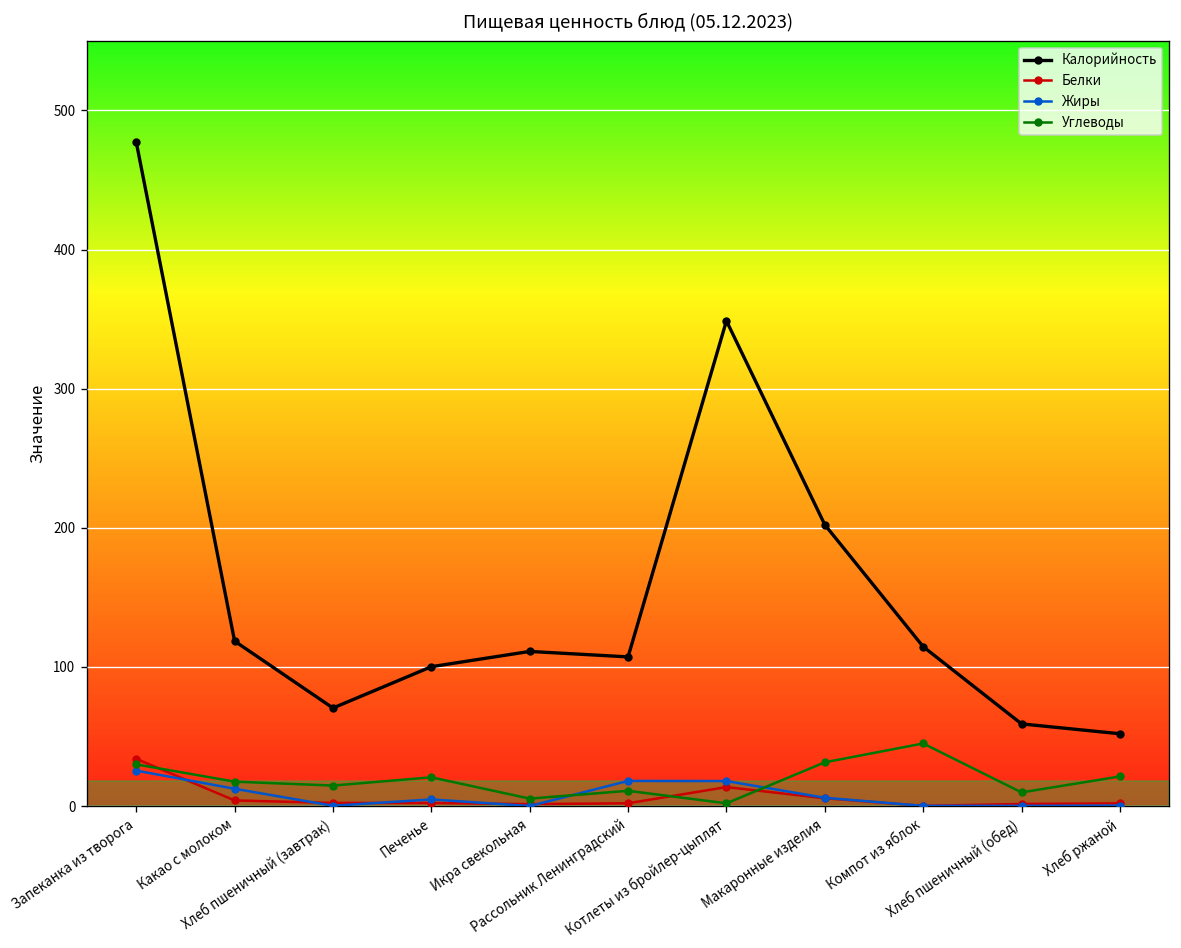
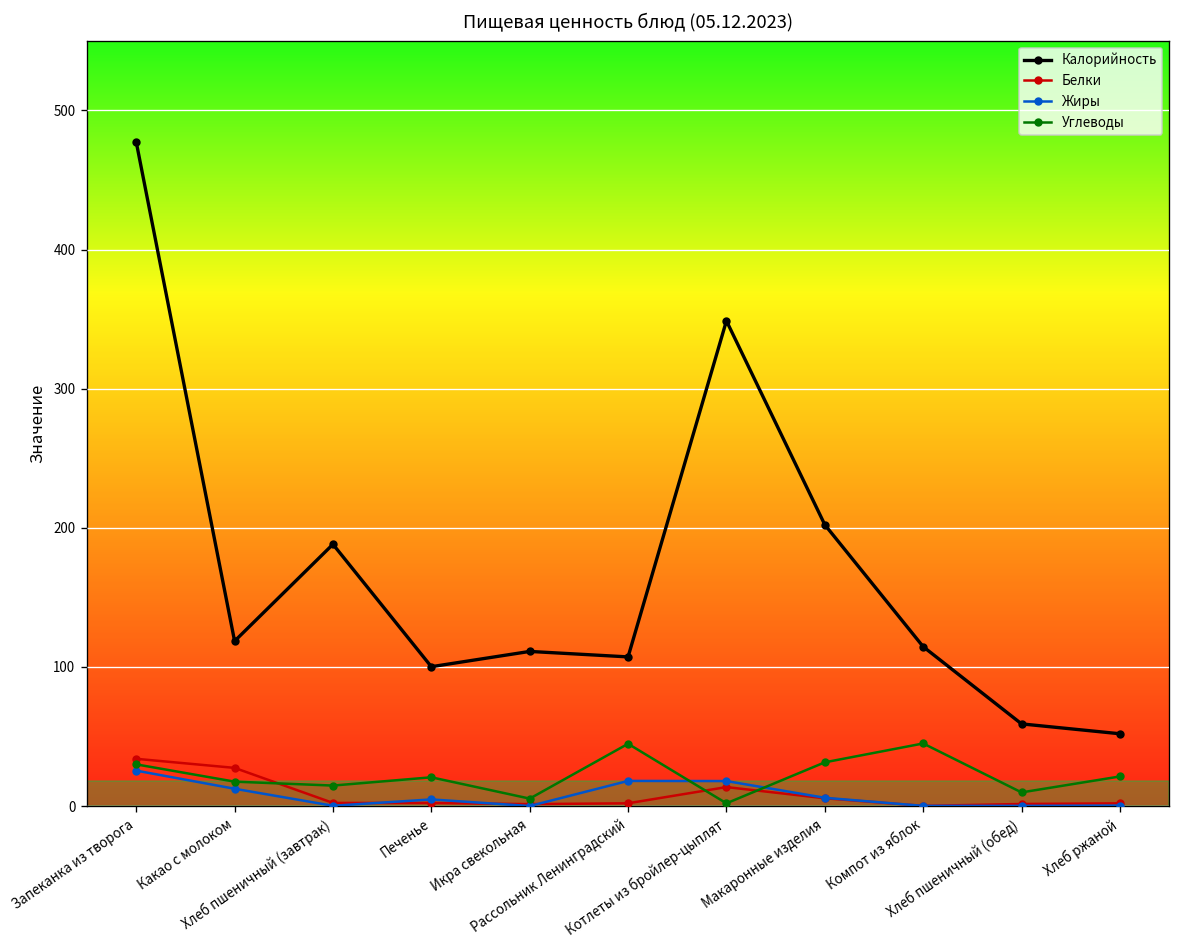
  {
    "Калорийность": {
      "Запеканка из творога": 477,
      "Какао с молоком": 119,
-     "Хлеб пшеничный (завтрак)": 71,
+     "Хлеб пшеничный (завтрак)": 188,
      "Печенье": 100,
      "Икра свекольная": 111,
      "Рассольник Ленинградский": 107,
      "Котлеты из бройлер-цыплят": 349,
      "Макаронные изделия": 202,
      "Компот из яблок": 115,
      "Хлеб пшеничный (обед)": 59,
      "Хлеб ржаной": 52
    },
    "Белки": {
      "Запеканка из творога": 34,
-     "Какао с молоком": 4,
+     "Какао с молоком": 27,
      "Печенье": 2,
      "Рассольник Ленинградский": 2,
      "Котлеты из бройлер-цыплят": 14
    },
    "Жиры": {
      "Запеканка из творога": 26,
      "Какао с молоком": 12,
      "Печенье": 5,
      "Рассольник Ленинградский": 18,
      "Котлеты из бройлер-цыплят": 18
    },
    "Углеводы": {
      "Запеканка из творога": 30,
      "Какао с молоком": 18,
      "Хлеб пшеничный (завтрак)": 15,
      "Печенье": 21,
      "Икра свекольная": 5,
-     "Рассольник Ленинградский": 11,
+     "Рассольник Ленинградский": 45,
      "Котлеты из бройлер-цыплят": 2,
      "Макаронные изделия": 31,
      "Компот из яблок": 45,
      "Хлеб пшеничный (обед)": 10,
      "Хлеб ржаной": 21
    }
  }
